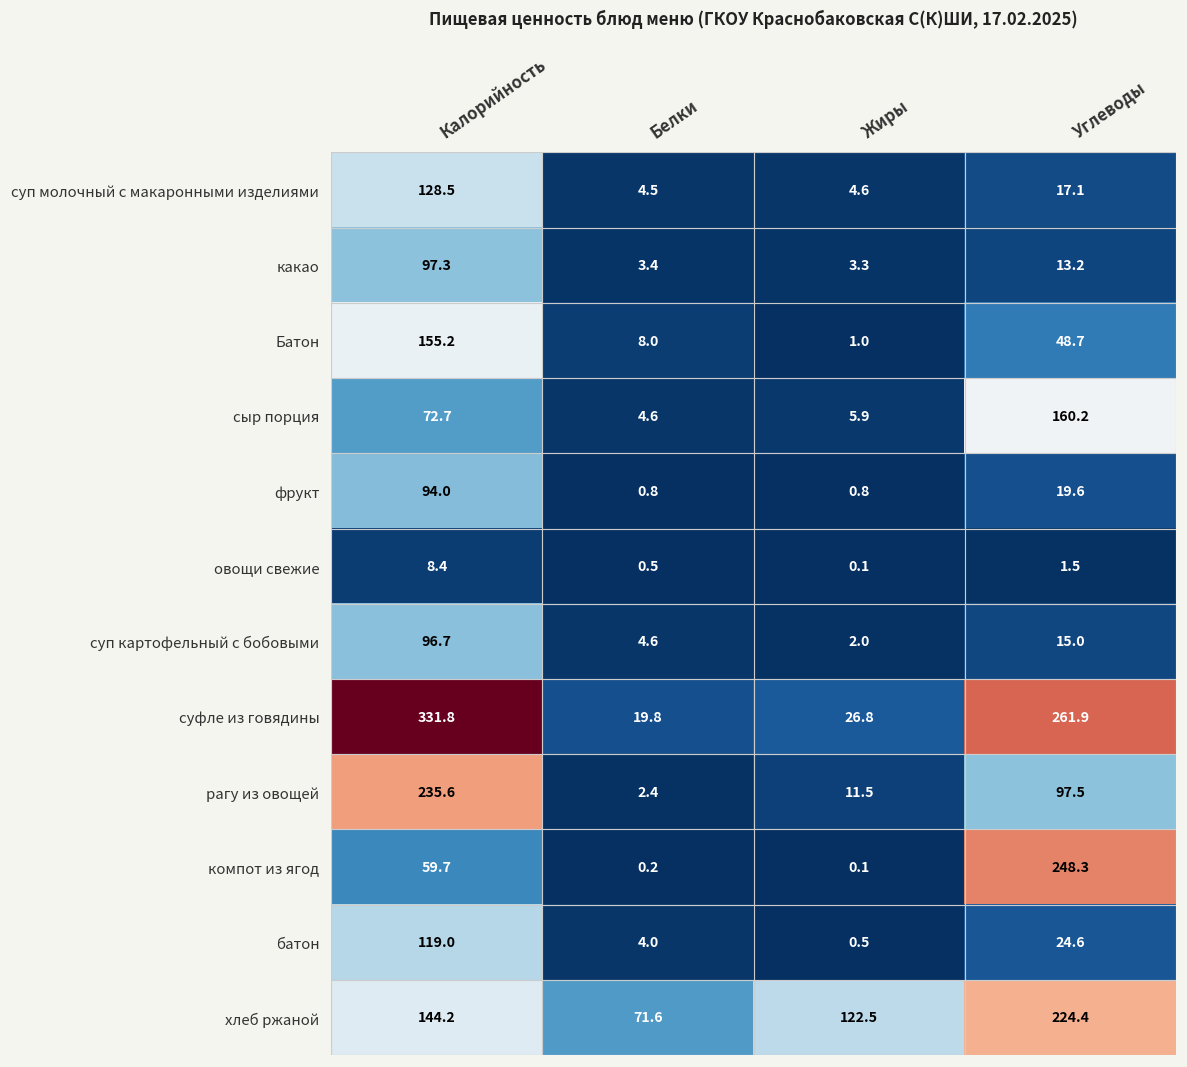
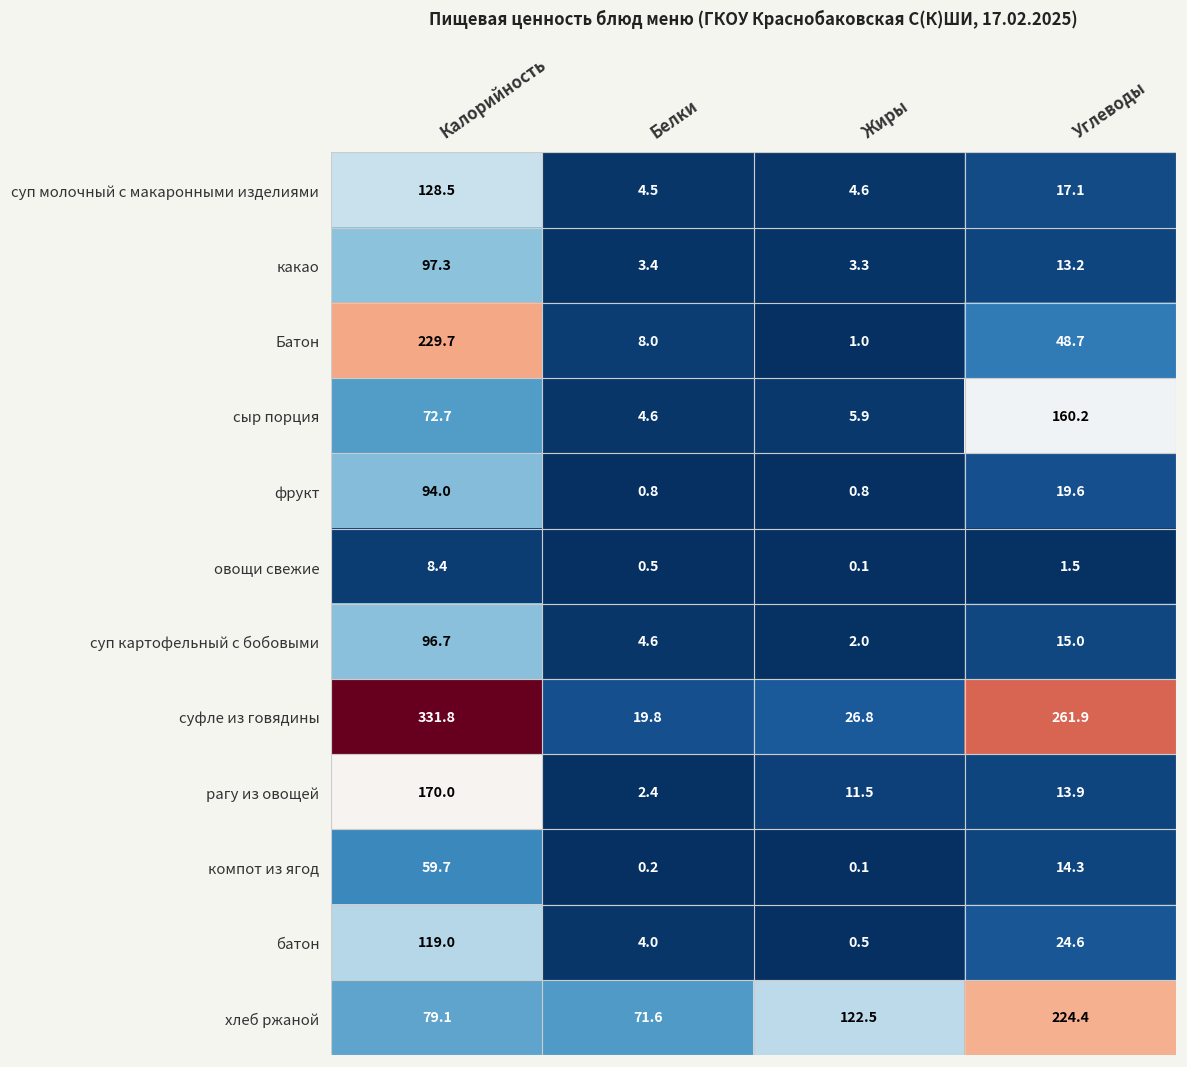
  {
    "суп молочный с макаронными изделиями": {
      "Калорийность": 128.5,
      "Белки": 4.5,
      "Жиры": 4.6,
      "Углеводы": 17.1
    },
    "какао": {
      "Калорийность": 97.3,
      "Белки": 3.4,
      "Жиры": 3.3,
      "Углеводы": 13.2
    },
    "Батон": {
-     "Калорийность": 155.2,
+     "Калорийность": 229.7,
      "Белки": 8.0,
      "Жиры": 1.0,
      "Углеводы": 48.7
    },
    "сыр порция": {
      "Калорийность": 72.7,
      "Белки": 4.6,
      "Жиры": 5.9,
      "Углеводы": 160.2
    },
    "фрукт": {
      "Калорийность": 94.0,
      "Белки": 0.8,
      "Жиры": 0.8,
      "Углеводы": 19.6
    },
    "овощи свежие": {
      "Калорийность": 8.4,
      "Белки": 0.5,
      "Жиры": 0.1,
      "Углеводы": 1.5
    },
    "суп картофельный с бобовыми": {
      "Калорийность": 96.7,
      "Белки": 4.6,
      "Жиры": 2.0,
      "Углеводы": 15.0
    },
    "суфле из говядины": {
      "Калорийность": 331.8,
      "Белки": 19.8,
      "Жиры": 26.8,
      "Углеводы": 261.9
    },
    "рагу из овощей": {
-     "Калорийность": 235.6,
+     "Калорийность": 170.0,
      "Белки": 2.4,
      "Жиры": 11.5,
-     "Углеводы": 97.5
+     "Углеводы": 13.9
    },
    "компот из ягод": {
      "Калорийность": 59.7,
      "Белки": 0.2,
      "Жиры": 0.1,
-     "Углеводы": 248.3
+     "Углеводы": 14.3
    },
    "батон": {
      "Калорийность": 119.0,
      "Белки": 4.0,
      "Жиры": 0.5,
      "Углеводы": 24.6
    },
    "хлеб ржаной": {
-     "Калорийность": 144.2,
+     "Калорийность": 79.1,
      "Белки": 71.6,
      "Жиры": 122.5,
      "Углеводы": 224.4
    }
  }
